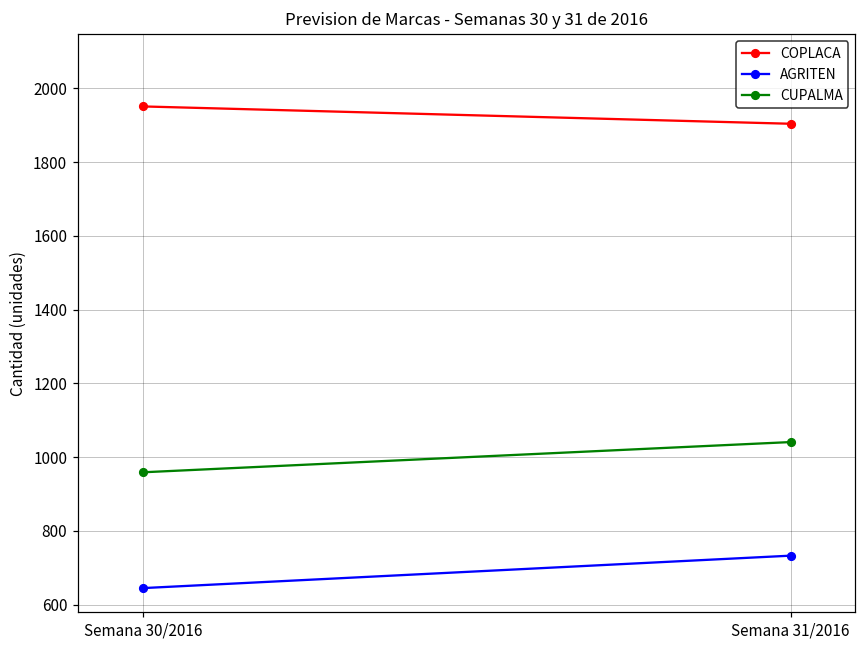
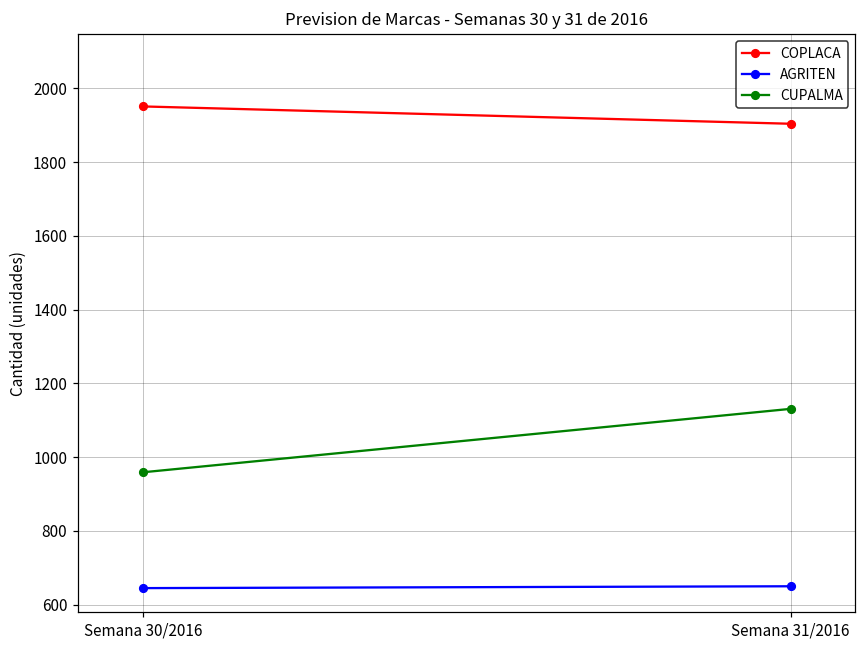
  {
    "COPLACA": {
      "Semana 30/2016": 1950,
      "Semana 31/2016": 1900
    },
    "AGRITEN": {
      "Semana 30/2016": 650,
-     "Semana 31/2016": 730
+     "Semana 31/2016": 650
    },
    "CUPALMA": {
      "Semana 30/2016": 960,
-     "Semana 31/2016": 1040
+     "Semana 31/2016": 1130
    }
  }
